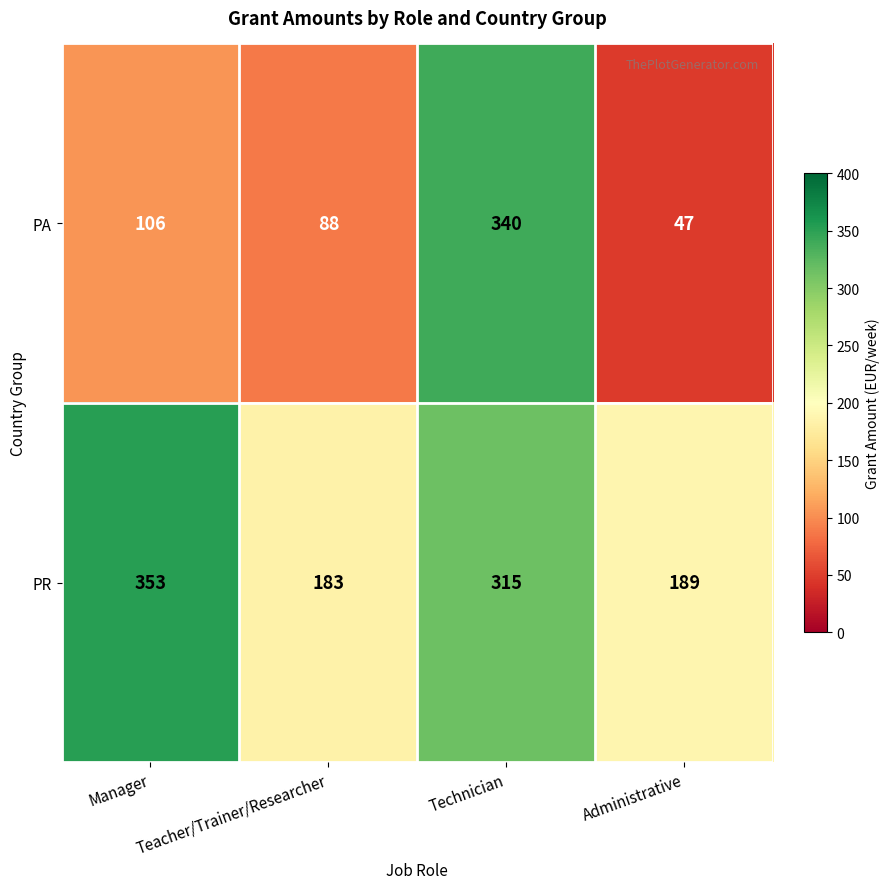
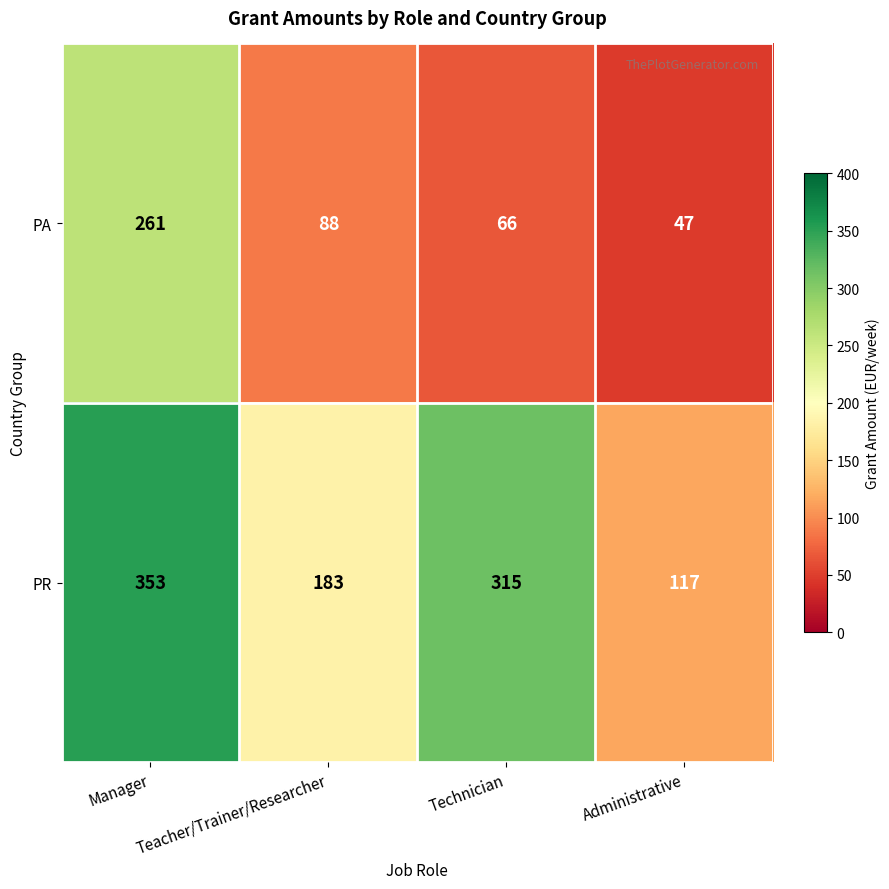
  {
    "PA": {
-     "Manager": 106,
+     "Manager": 261,
      "Teacher/Trainer/Researcher": 88,
-     "Technician": 340
+     "Technician": 66
    },
    "PR": {
      "Manager": 353,
      "Teacher/Trainer/Researcher": 183,
      "Technician": 315,
-     "Administrative": 189
+     "Administrative": 117
    }
  }
